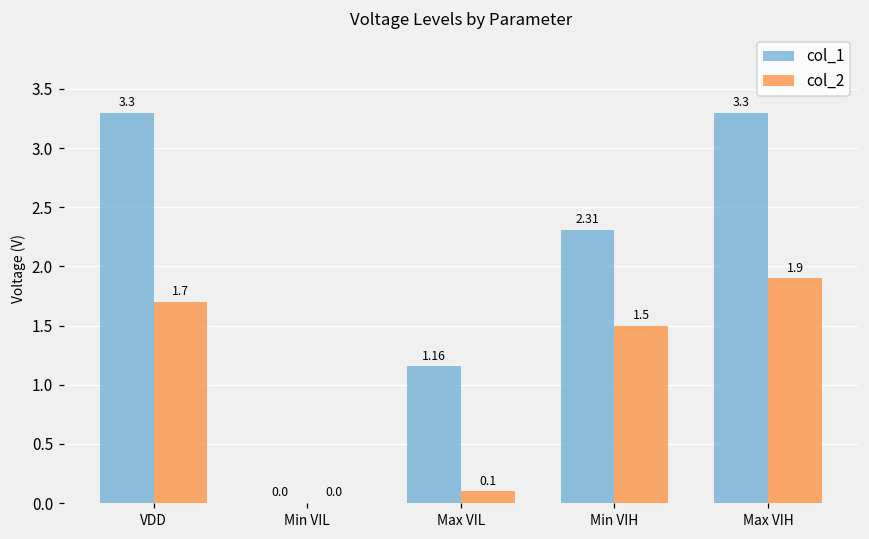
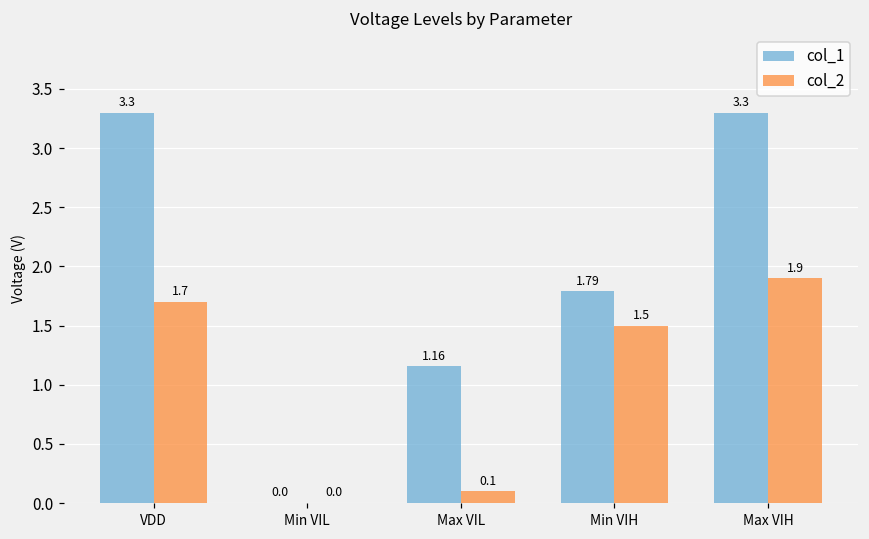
  {
    "col_1": {
      "VDD": 3.3,
      "Min VIL": 0.0,
      "Max VIL": 1.16,
-     "Min VIH": 2.31,
+     "Min VIH": 1.79,
      "Max VIH": 3.3
    },
    "col_2": {
      "VDD": 1.7,
      "Min VIL": 0.0,
      "Max VIL": 0.1,
      "Min VIH": 1.5,
      "Max VIH": 1.9
    }
  }
